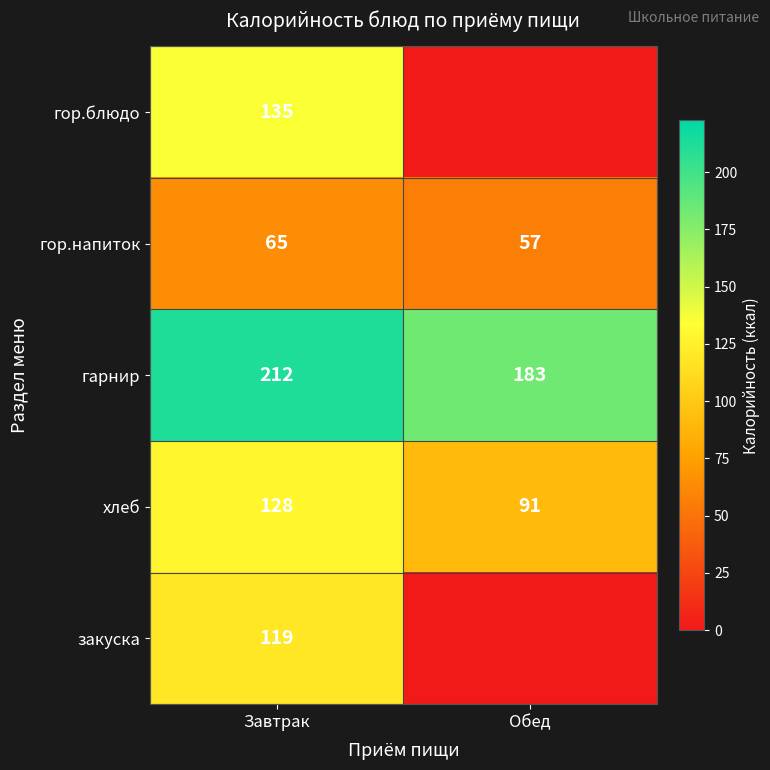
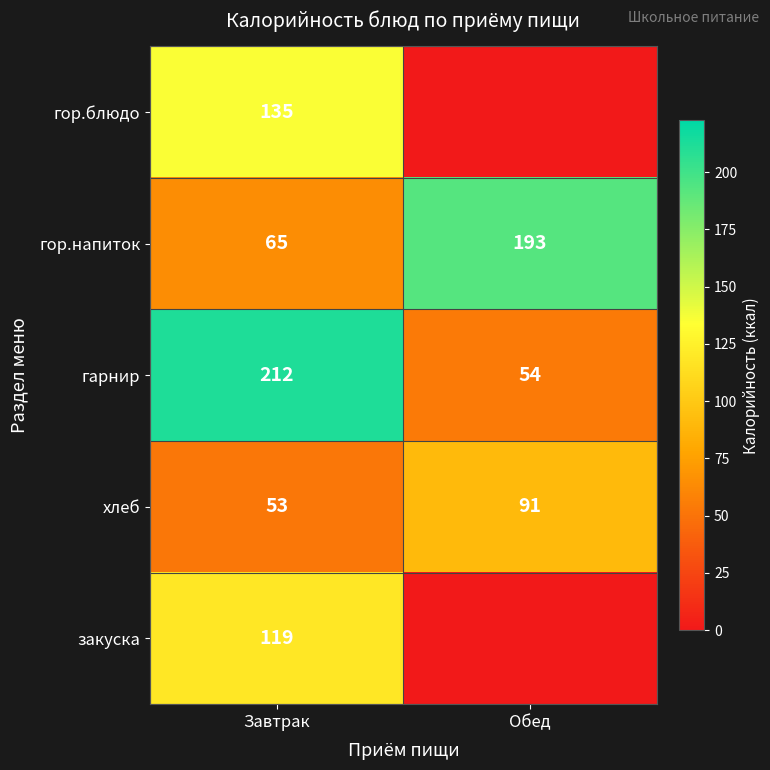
  {
    "гор.блюдо": {
      "Завтрак": 135
    },
    "гор.напиток": {
      "Завтрак": 65,
-     "Обед": 57
+     "Обед": 193
    },
    "гарнир": {
      "Завтрак": 212,
-     "Обед": 183
+     "Обед": 54
    },
    "хлеб": {
-     "Завтрак": 128,
+     "Завтрак": 53,
      "Обед": 91
    },
    "закуска": {
      "Завтрак": 119
    }
  }
